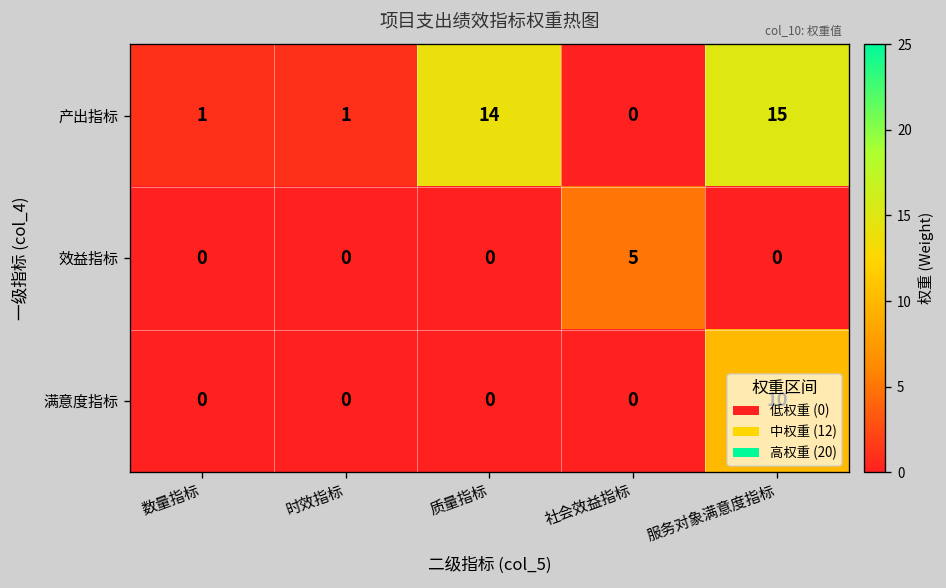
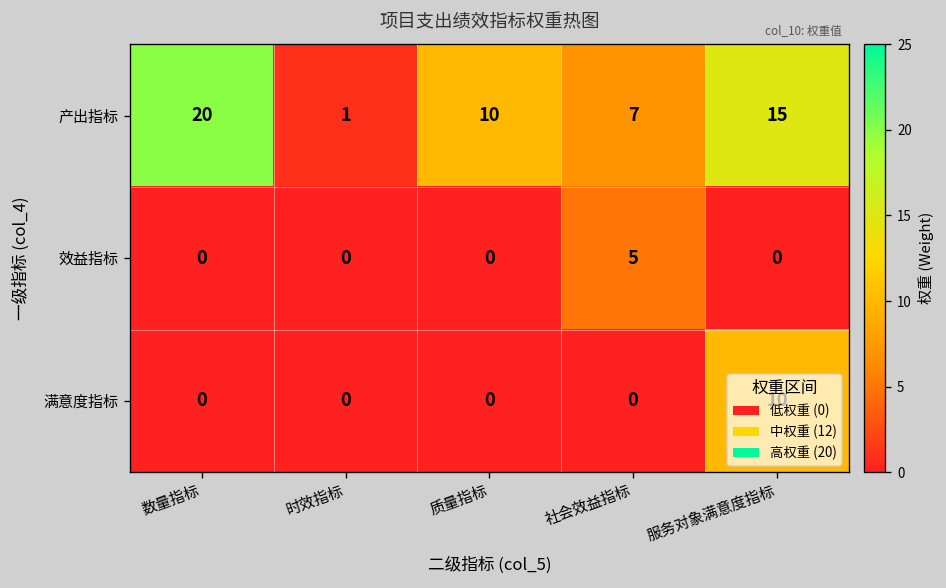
  {
    "产出指标": {
-     "数量指标": 1,
+     "数量指标": 20,
      "时效指标": 1,
-     "质量指标": 14,
-     "社会效益指标": 0,
+     "质量指标": 10,
+     "社会效益指标": 7,
      "服务对象满意度指标": 15
    },
    "效益指标": {
      "数量指标": 0,
      "时效指标": 0,
      "质量指标": 0,
      "社会效益指标": 5,
      "服务对象满意度指标": 0
    },
    "满意度指标": {
      "数量指标": 0,
      "时效指标": 0,
      "质量指标": 0,
      "社会效益指标": 0
    }
  }
